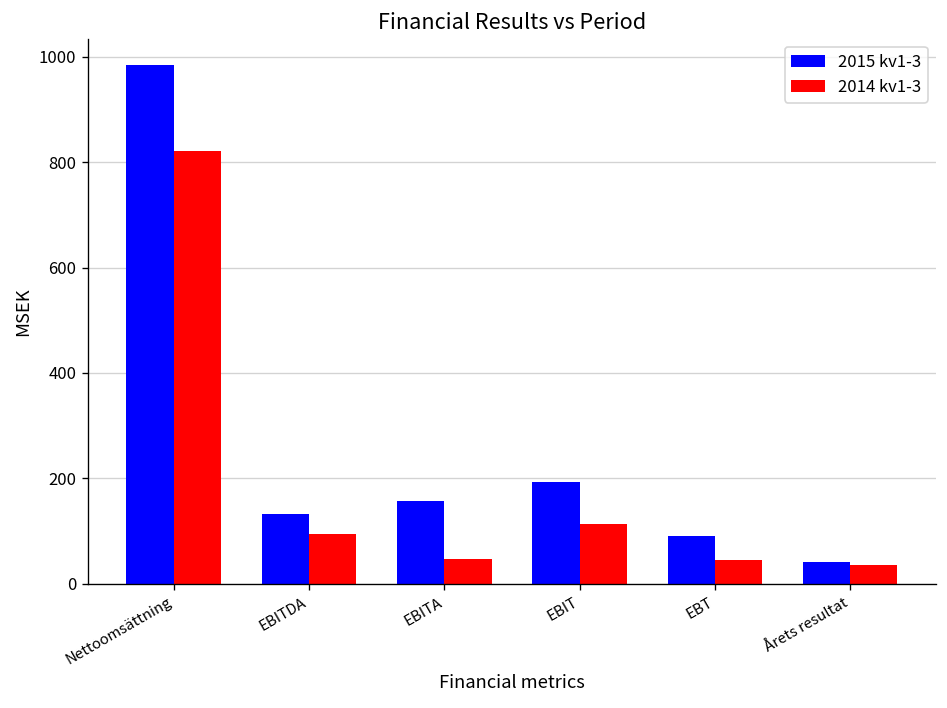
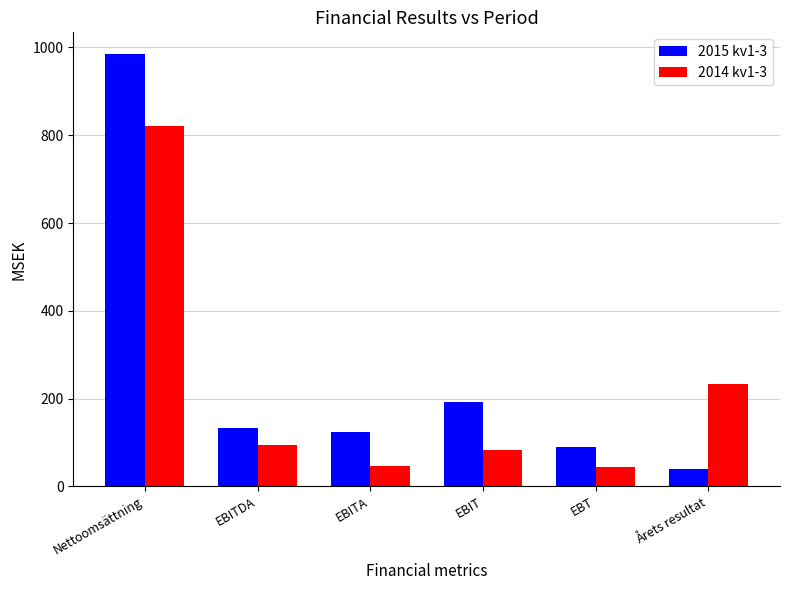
  {
    "2015 kv1-3": {
      "Nettoomsättning": 990,
      "EBITDA": 130,
-     "EBITA": 160,
+     "EBITA": 120,
      "EBIT": 190,
      "EBT": 90,
      "Årets resultat": 40
    },
    "2014 kv1-3": {
      "Nettoomsättning": 820,
      "EBITDA": 90,
      "EBITA": 50,
-     "EBIT": 110,
+     "EBIT": 80,
      "EBT": 40,
-     "Årets resultat": 40
+     "Årets resultat": 230
    }
  }
